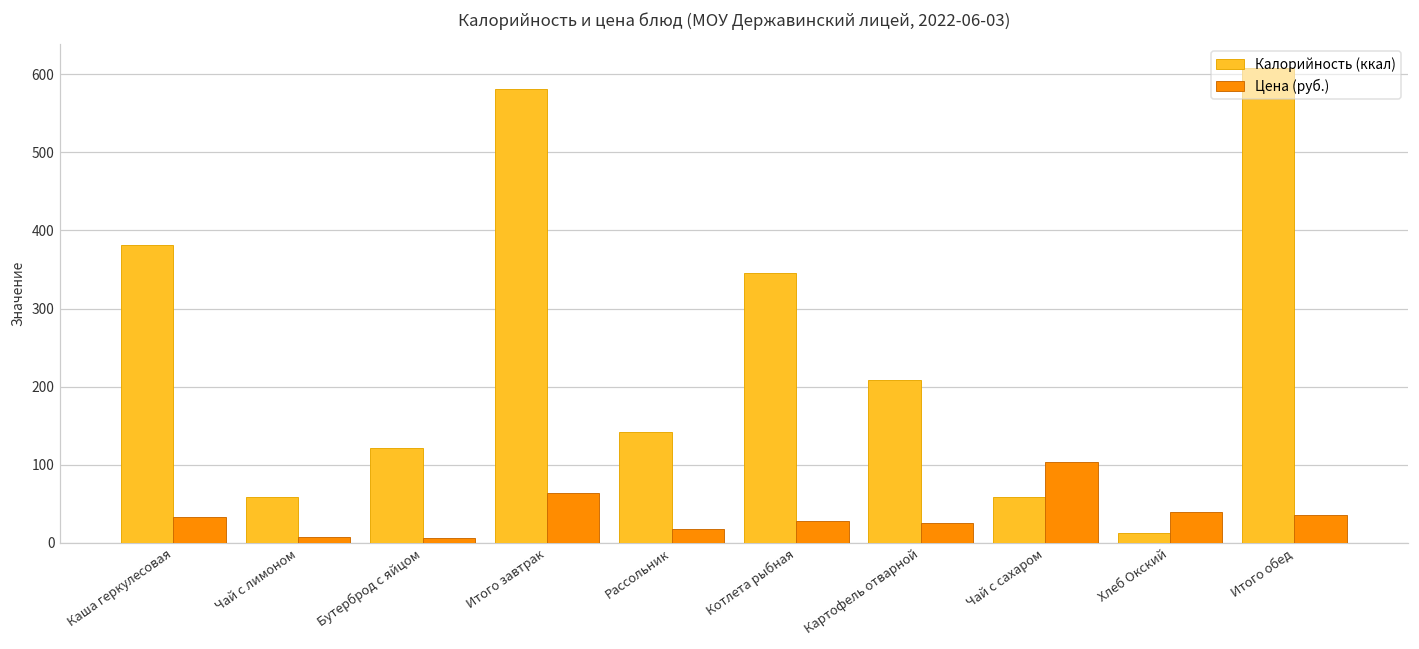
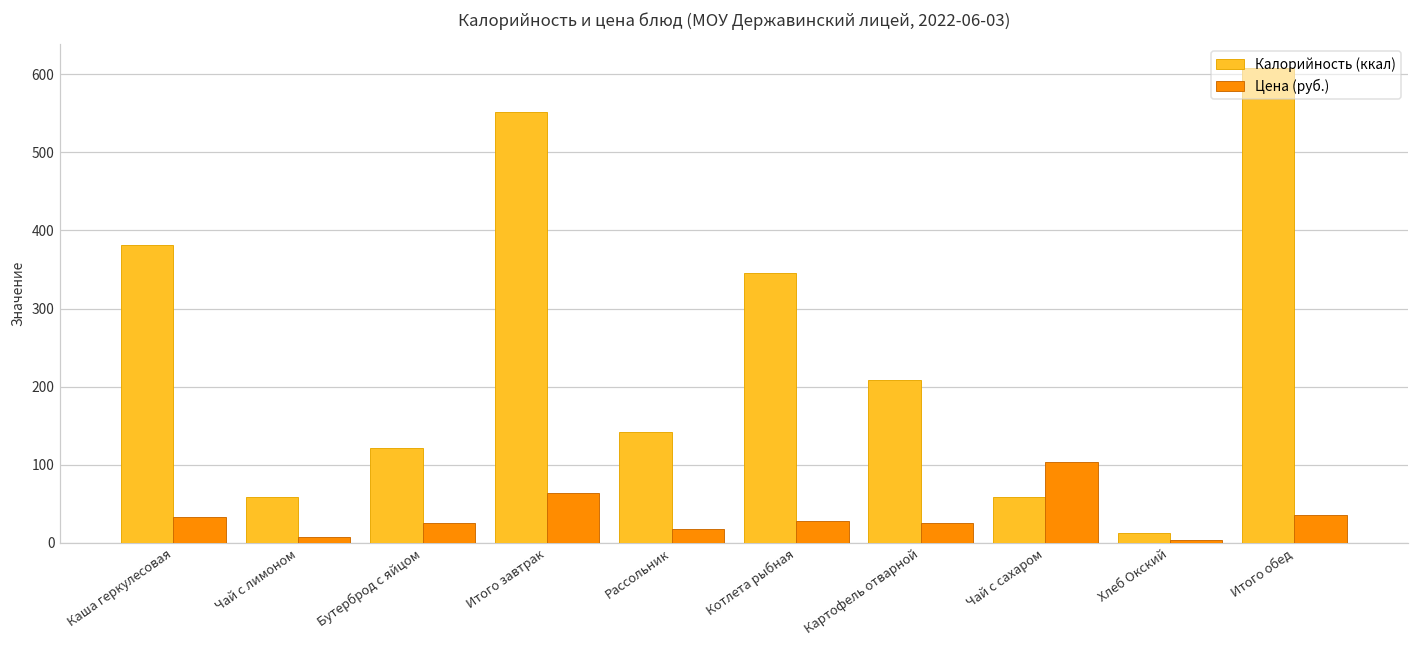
  {
    "Калорийность (ккал)": {
      "Каша геркулесовая": 380,
      "Чай с лимоном": 60,
      "Бутерброд с яйцом": 120,
-     "Итого завтрак": 580,
+     "Итого завтрак": 550,
      "Рассольник": 140,
      "Котлета рыбная": 350,
      "Картофель отварной": 210,
      "Чай с сахаром": 60,
      "Хлеб Окский": 10
    },
    "Цена (руб.)": {
      "Каша геркулесовая": 30,
      "Чай с лимоном": 10,
-     "Бутерброд с яйцом": 10,
+     "Бутерброд с яйцом": 30,
      "Итого завтрак": 60,
      "Рассольник": 20,
      "Котлета рыбная": 30,
      "Картофель отварной": 30,
      "Чай с сахаром": 100,
-     "Хлеб Окский": 40,
+     "Хлеб Окский": 0,
      "Итого обед": 40
    }
  }
